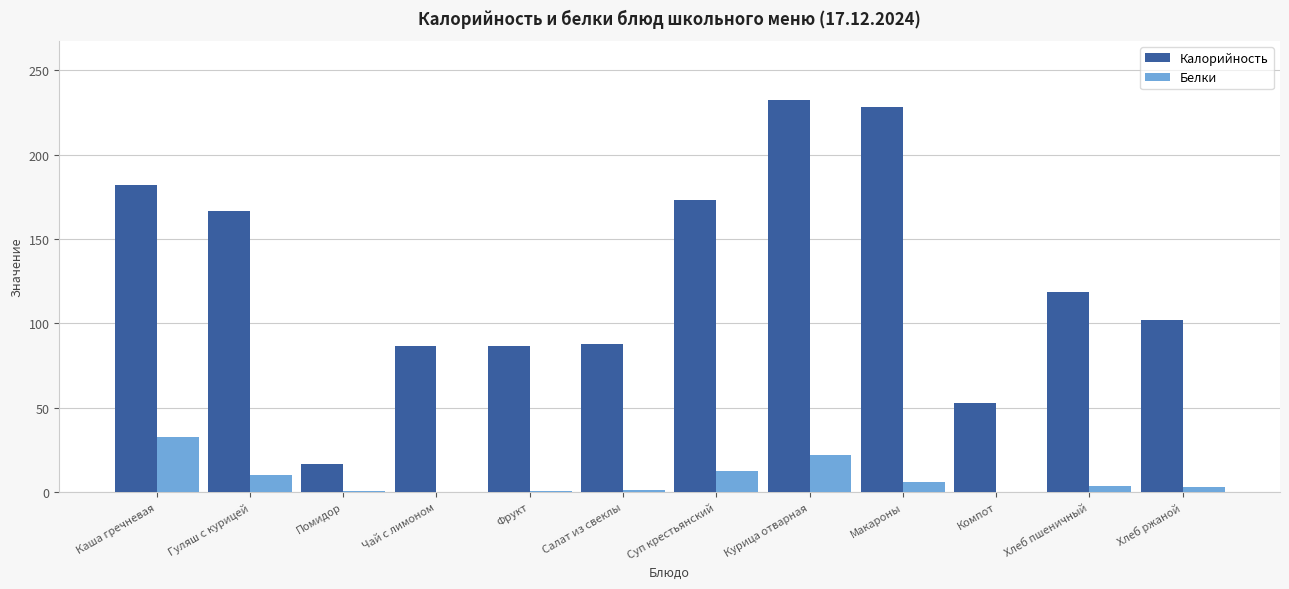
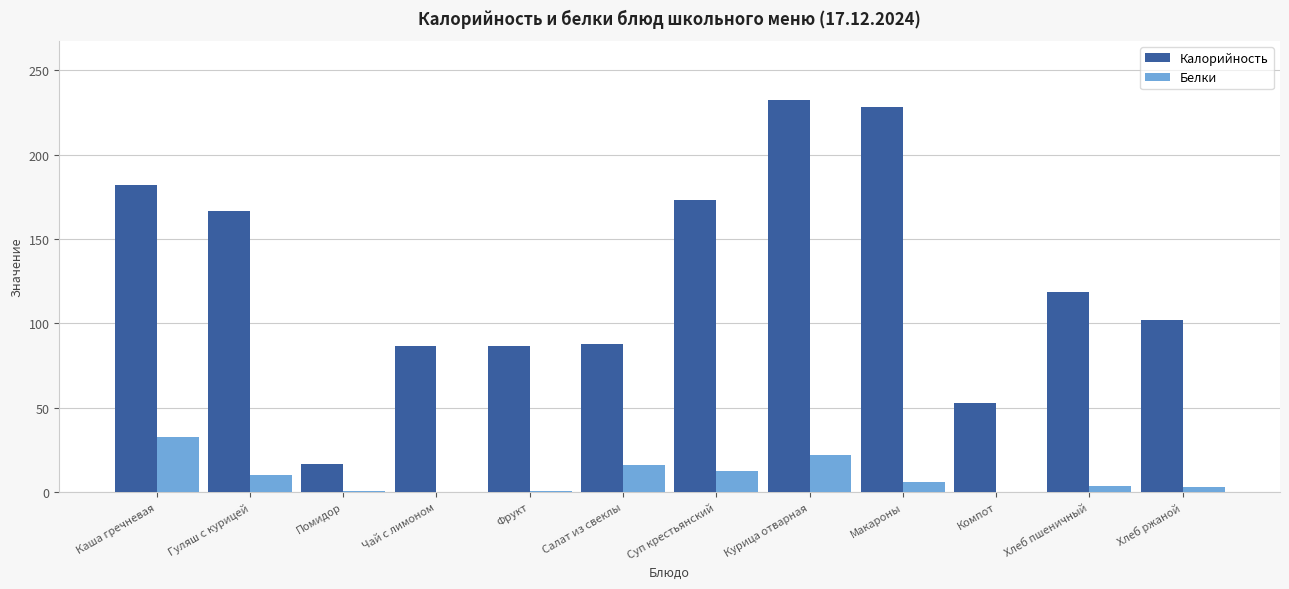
  {
    "Калорийность": {
      "Каша гречневая": 182,
      "Гуляш с курицей": 167,
      "Помидор": 17,
      "Чай с лимоном": 86,
      "Фрукт": 86,
      "Салат из свеклы": 88,
      "Суп крестьянский": 173,
      "Курица отварная": 232,
      "Макароны": 228,
      "Компот": 53,
      "Хлеб пшеничный": 118,
      "Хлеб ржаной": 102
    },
    "Белки": {
      "Каша гречневая": 33,
      "Гуляш с курицей": 10,
-     "Салат из свеклы": 1,
+     "Салат из свеклы": 16,
      "Суп крестьянский": 12,
      "Курица отварная": 22,
      "Макароны": 6,
      "Компот": 0,
      "Хлеб пшеничный": 4,
      "Хлеб ржаной": 3
    }
  }
